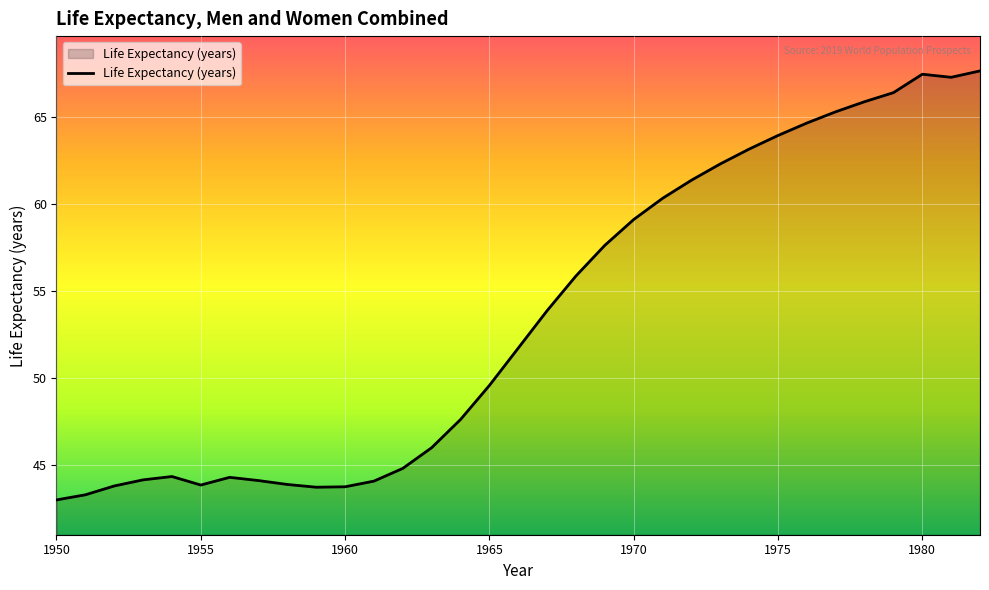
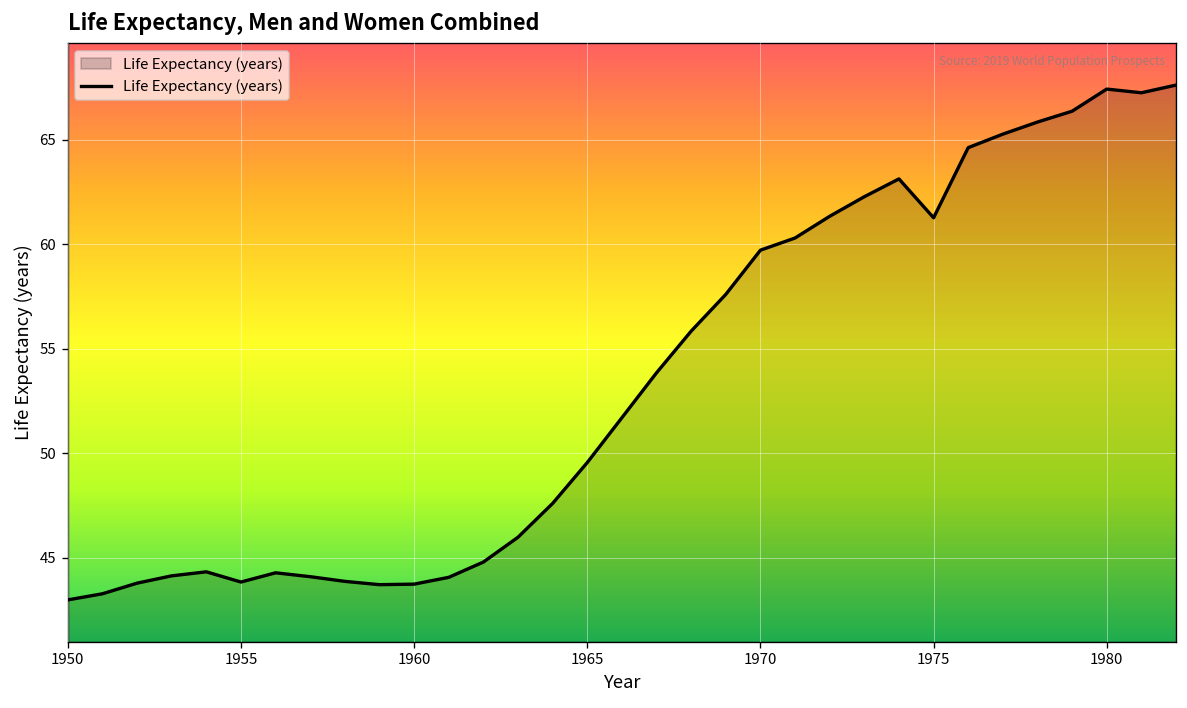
  {
    "1950": 43.0,
    "1955": 43.8,
    "1960": 43.7,
    "1965": 49.5,
-   "1970": 59.1,
-   "1975": 63.9,
+   "1970": 59.7,
+   "1975": 61.3,
    "1980": 67.4
  }
